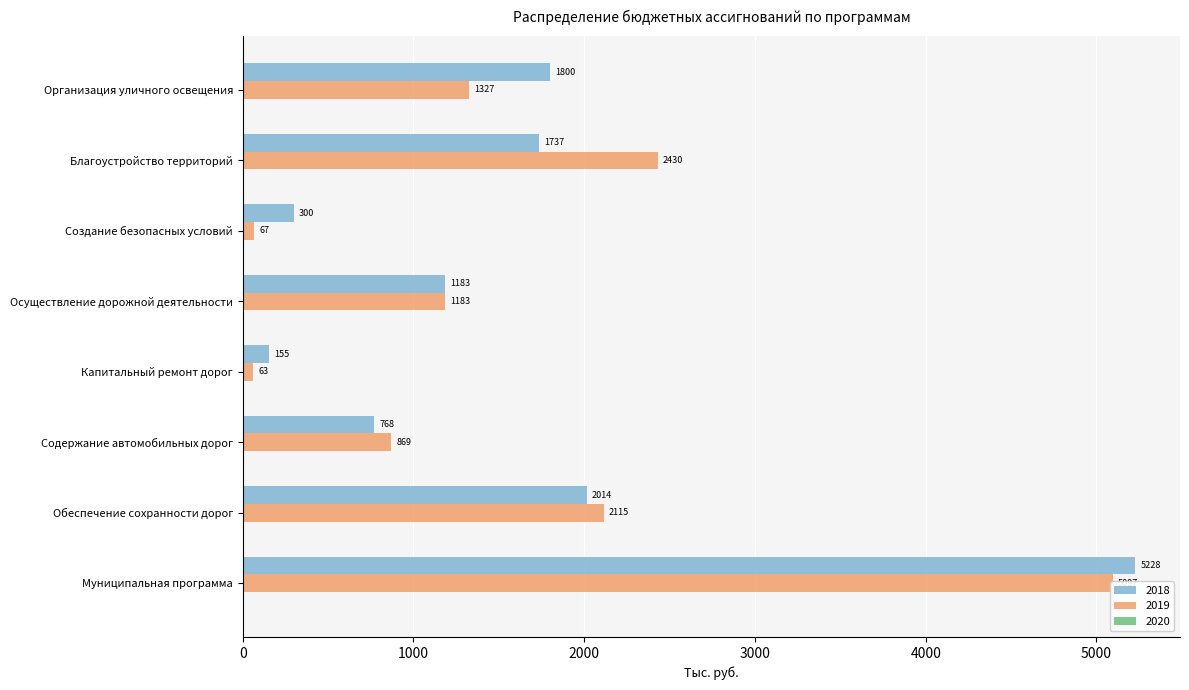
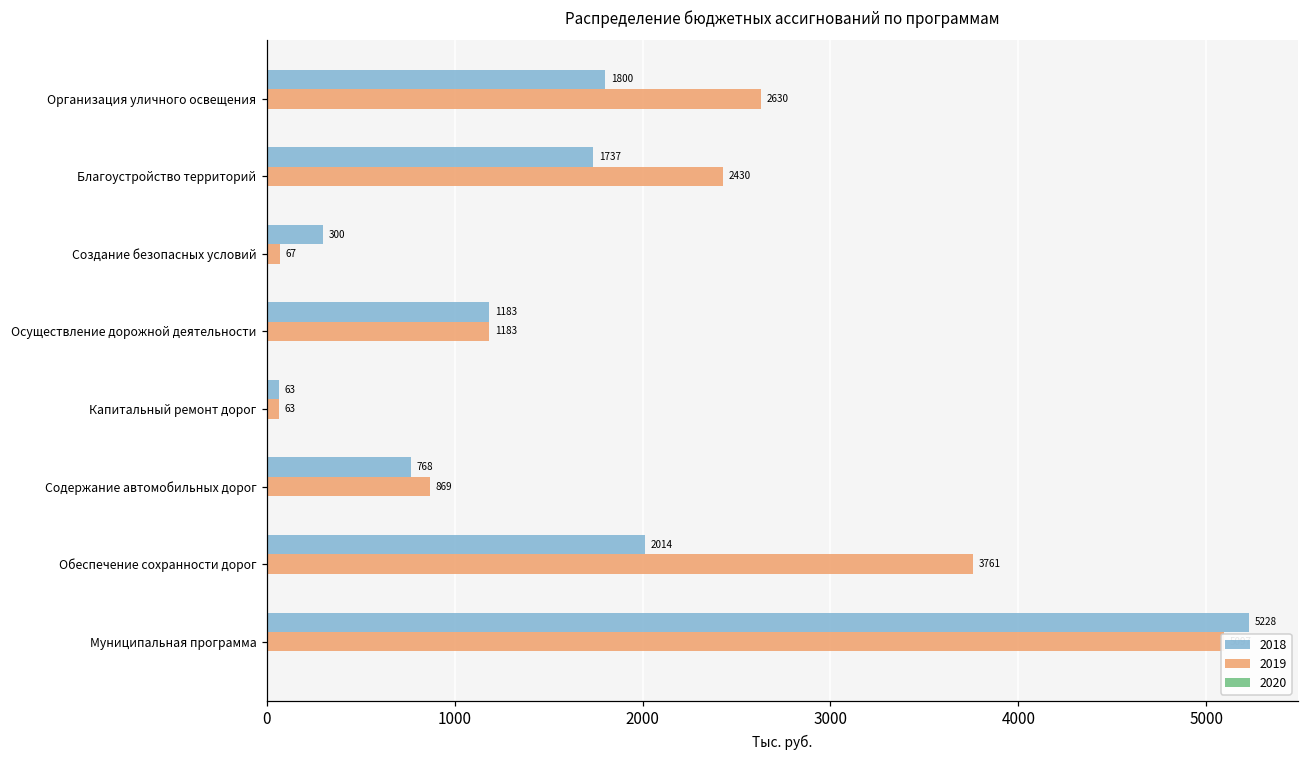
  {
    "2018": {
      "Организация уличного освещения": 1800,
      "Благоустройство территорий": 1737,
      "Создание безопасных условий": 300,
      "Осуществление дорожной деятельности": 1183,
-     "Капитальный ремонт дорог": 155,
+     "Капитальный ремонт дорог": 63,
      "Содержание автомобильных дорог": 768,
      "Обеспечение сохранности дорог": 2014,
      "Муниципальная программа": 5228
    },
    "2019": {
-     "Организация уличного освещения": 1327,
+     "Организация уличного освещения": 2630,
      "Благоустройство территорий": 2430,
      "Создание безопасных условий": 67,
      "Осуществление дорожной деятельности": 1183,
      "Капитальный ремонт дорог": 63,
      "Содержание автомобильных дорог": 869,
-     "Обеспечение сохранности дорог": 2115
+     "Обеспечение сохранности дорог": 3761
    },
    "2020": {
      "Организация уличного освещения": 0,
      "Благоустройство территорий": 0,
      "Создание безопасных условий": 0,
      "Осуществление дорожной деятельности": 0,
      "Капитальный ремонт дорог": 0,
      "Содержание автомобильных дорог": 0,
      "Обеспечение сохранности дорог": 0,
      "Муниципальная программа": 0
    }
  }
